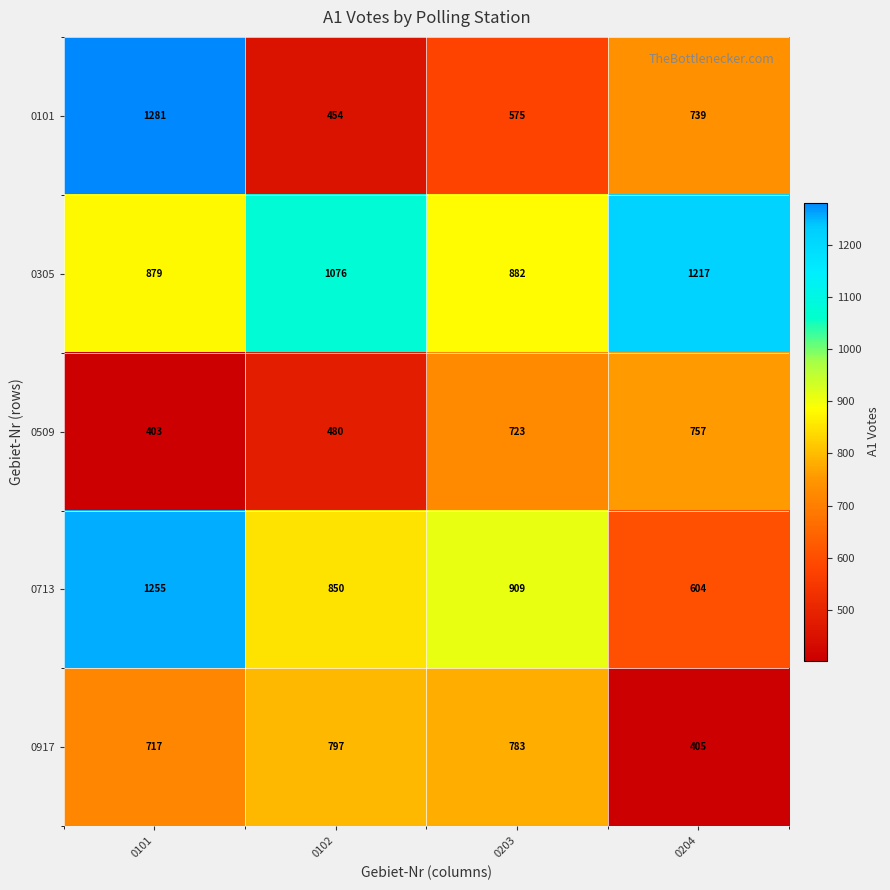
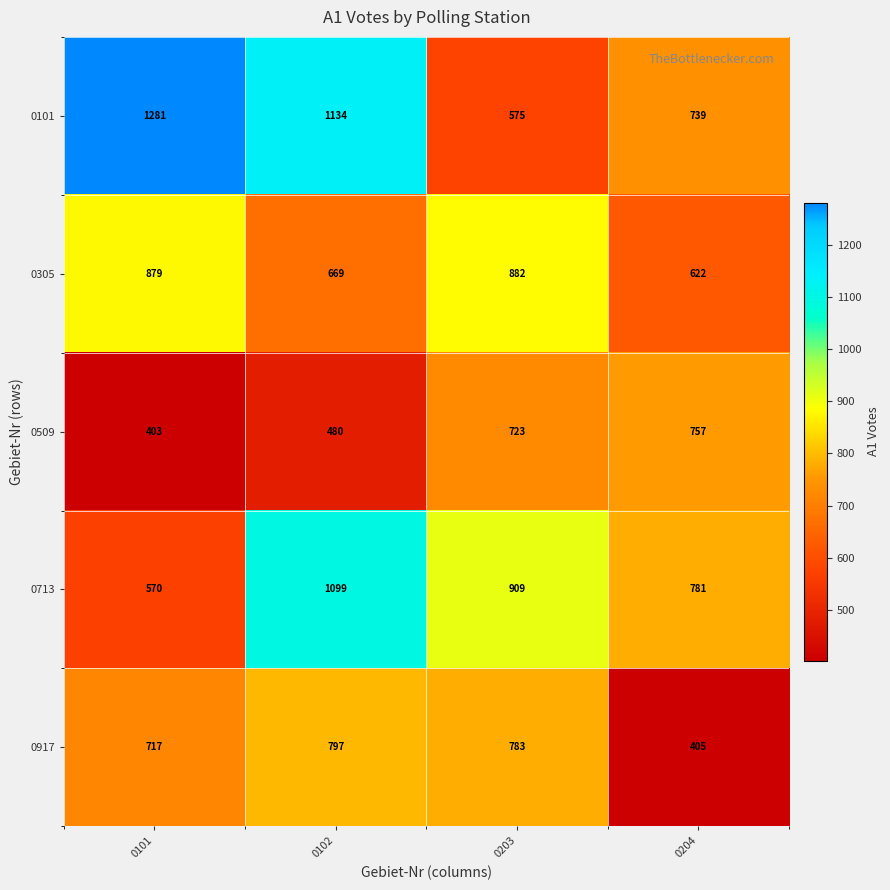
  {
    "0101": {
      "0101": 1281,
-     "0102": 454,
+     "0102": 1134,
      "0203": 575
    },
    "0305": {
      "0101": 879,
-     "0102": 1076,
+     "0102": 669,
      "0203": 882,
-     "0204": 1217
+     "0204": 622
    },
    "0509": {
      "0101": 403,
      "0102": 480,
      "0203": 723,
      "0204": 757
    },
    "0713": {
-     "0101": 1255,
-     "0102": 850,
+     "0101": 570,
+     "0102": 1099,
      "0203": 909,
-     "0204": 604
+     "0204": 781
    },
    "0917": {
      "0101": 717,
      "0102": 797,
      "0203": 783,
      "0204": 405
    }
  }
